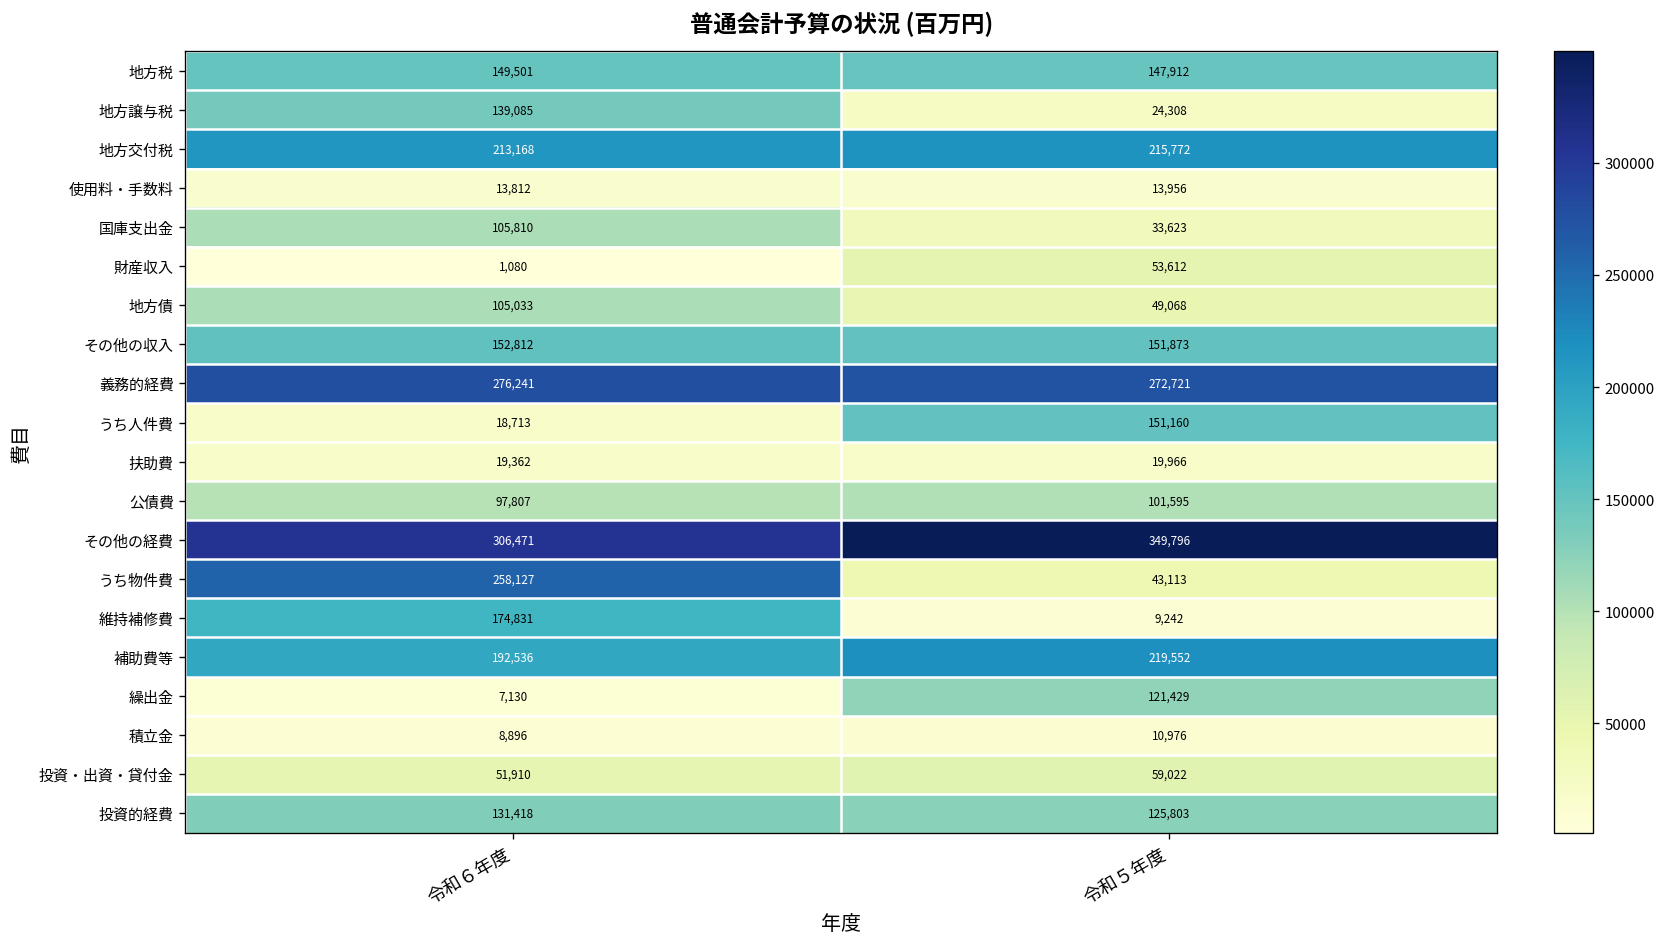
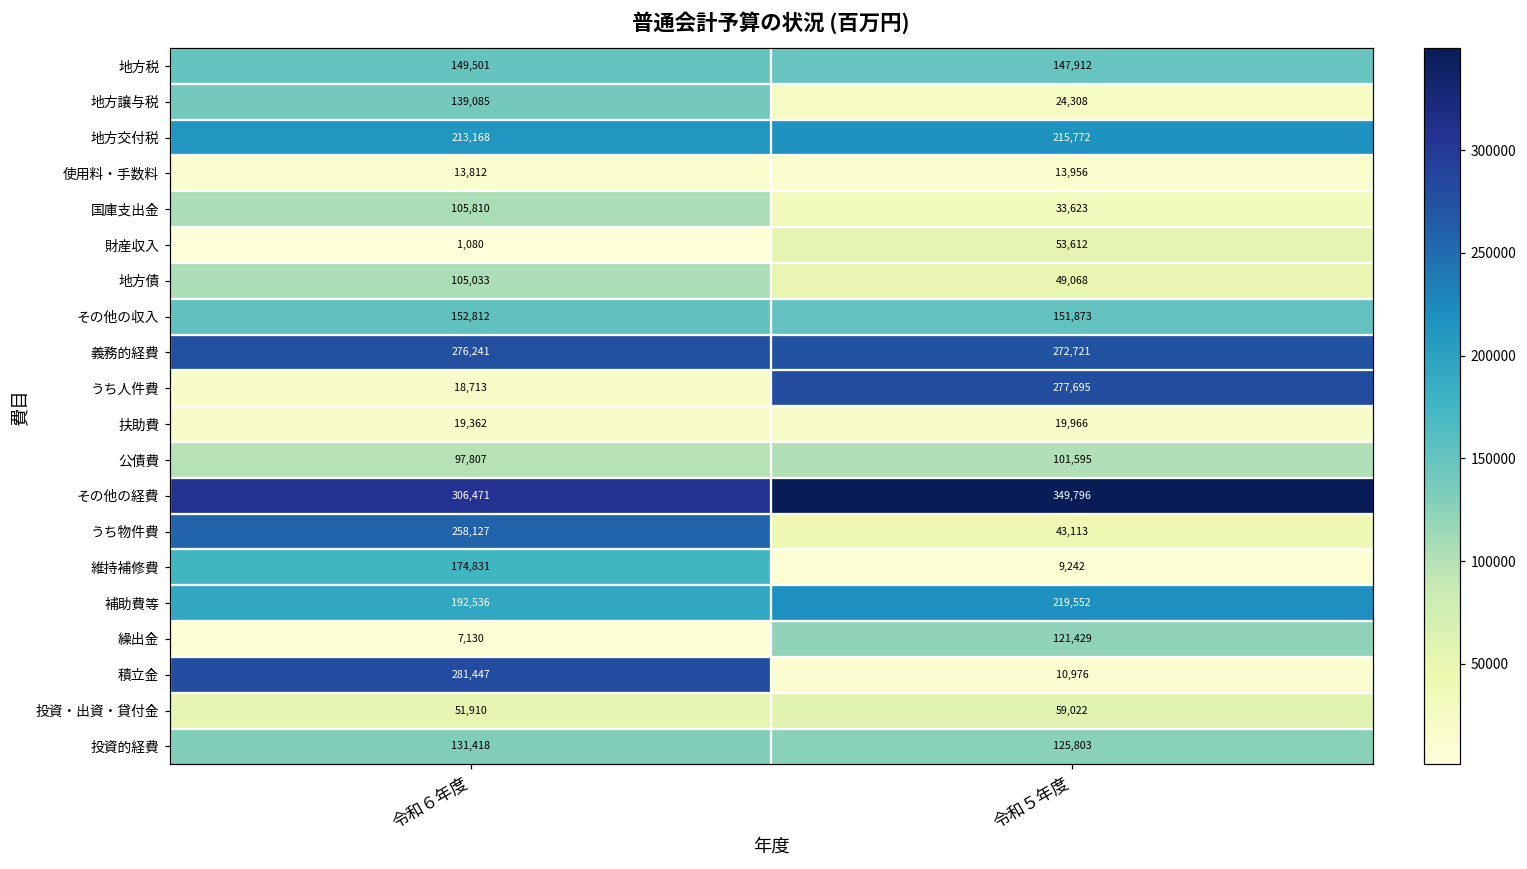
  {
    "地方税": {
      "令和６年度": "149,501",
      "令和５年度": "147,912"
    },
    "地方譲与税": {
      "令和６年度": "139,085",
      "令和５年度": "24,308"
    },
    "地方交付税": {
      "令和６年度": "213,168",
      "令和５年度": "215,772"
    },
    "使用料・手数料": {
      "令和６年度": "13,812",
      "令和５年度": "13,956"
    },
    "国庫支出金": {
      "令和６年度": "105,810",
      "令和５年度": "33,623"
    },
    "財産収入": {
      "令和６年度": "1,080",
      "令和５年度": "53,612"
    },
    "地方債": {
      "令和６年度": "105,033",
      "令和５年度": "49,068"
    },
    "その他の収入": {
      "令和６年度": "152,812",
      "令和５年度": "151,873"
    },
    "義務的経費": {
      "令和６年度": "276,241",
      "令和５年度": "272,721"
    },
    "うち人件費": {
      "令和６年度": "18,713",
-     "令和５年度": "151,160"
+     "令和５年度": "277,695"
    },
    "扶助費": {
      "令和６年度": "19,362",
      "令和５年度": "19,966"
    },
    "公債費": {
      "令和６年度": "97,807",
      "令和５年度": "101,595"
    },
    "その他の経費": {
      "令和６年度": "306,471",
      "令和５年度": "349,796"
    },
    "うち物件費": {
      "令和６年度": "258,127",
      "令和５年度": "43,113"
    },
    "維持補修費": {
      "令和６年度": "174,831",
      "令和５年度": "9,242"
    },
    "補助費等": {
      "令和６年度": "192,536",
      "令和５年度": "219,552"
    },
    "繰出金": {
      "令和６年度": "7,130",
      "令和５年度": "121,429"
    },
    "積立金": {
-     "令和６年度": "8,896",
+     "令和６年度": "281,447",
      "令和５年度": "10,976"
    },
    "投資・出資・貸付金": {
      "令和６年度": "51,910",
      "令和５年度": "59,022"
    },
    "投資的経費": {
      "令和６年度": "131,418",
      "令和５年度": "125,803"
    }
  }
